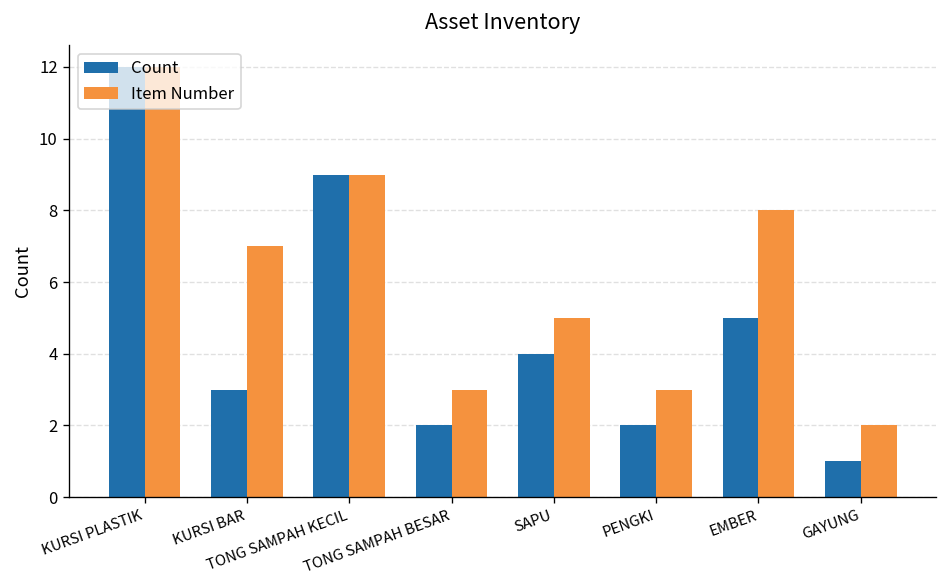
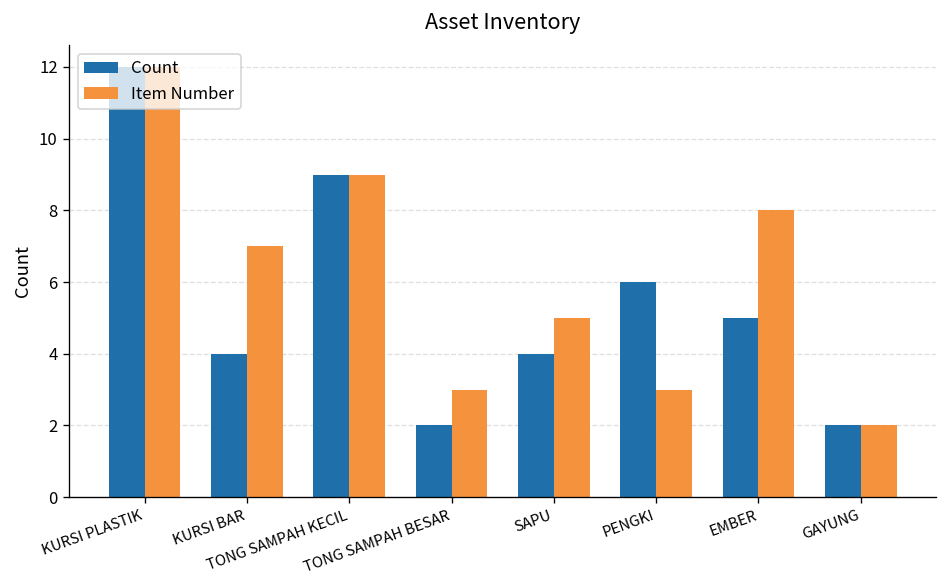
  {
    "Count": {
-     "KURSI BAR": 3,
+     "KURSI BAR": 4,
      "TONG SAMPAH KECIL": 9,
      "TONG SAMPAH BESAR": 2,
      "SAPU": 4,
-     "PENGKI": 2,
+     "PENGKI": 6,
      "EMBER": 5,
-     "GAYUNG": 1
+     "GAYUNG": 2
    },
    "Item Number": {
      "KURSI BAR": 7,
      "TONG SAMPAH KECIL": 9,
      "TONG SAMPAH BESAR": 3,
      "SAPU": 5,
      "PENGKI": 3,
      "EMBER": 8,
      "GAYUNG": 2
    }
  }
